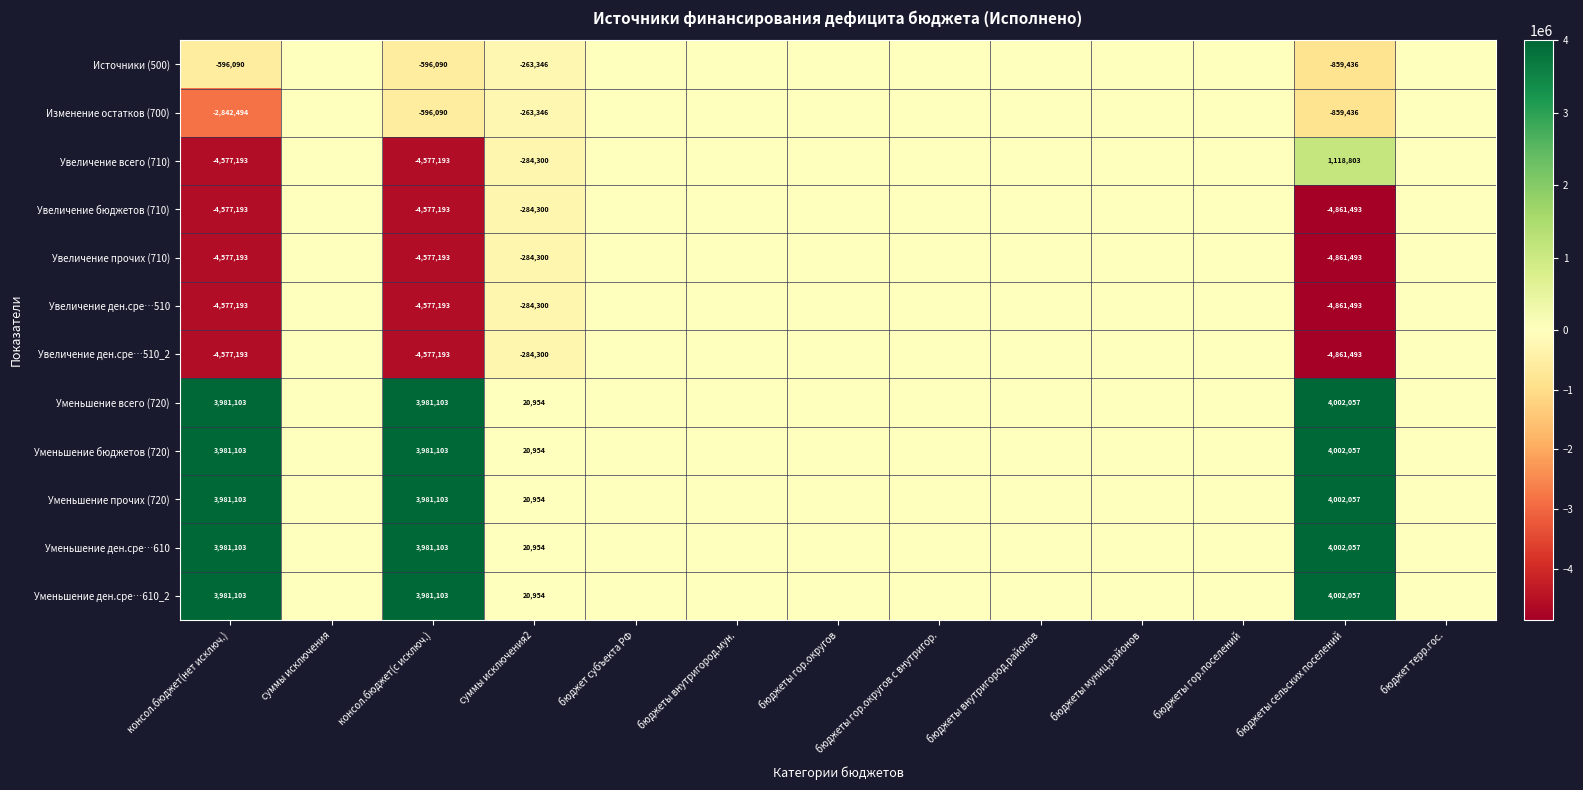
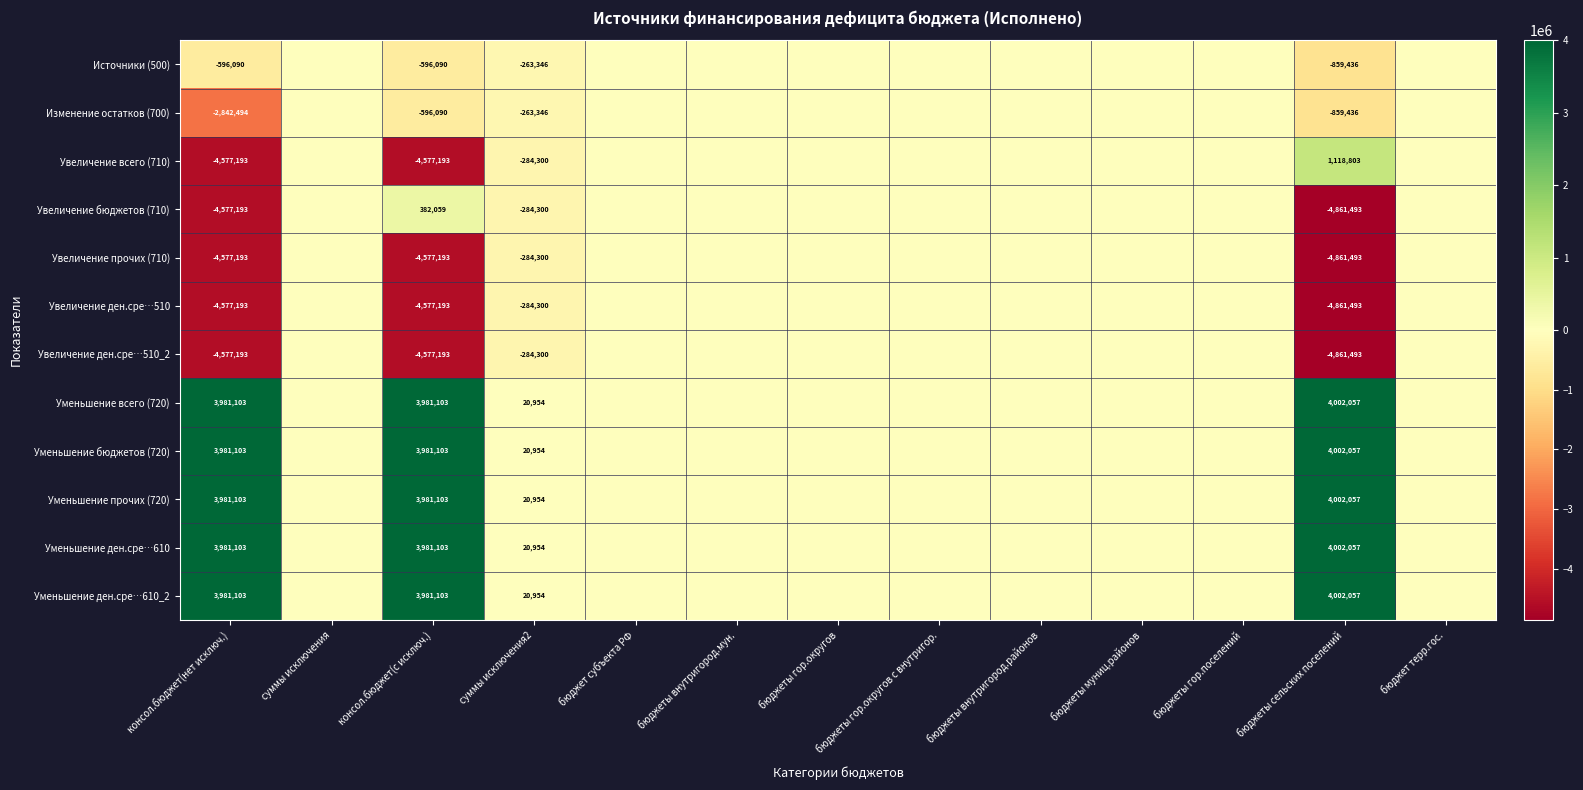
  {
    "Источники (500)": {
      "консол.бюджет(нет исключ.)": "-596,090",
      "консол.бюджет(с исключ.)": "-596,090",
      "суммы исключения2": "-263,346",
      "бюджеты сельских поселений": "-859,436"
    },
    "Изменение остатков (700)": {
      "консол.бюджет(нет исключ.)": "-2,842,494",
      "консол.бюджет(с исключ.)": "-596,090",
      "суммы исключения2": "-263,346",
      "бюджеты сельских поселений": "-859,436"
    },
    "Увеличение всего (710)": {
      "консол.бюджет(нет исключ.)": "-4,577,193",
      "консол.бюджет(с исключ.)": "-4,577,193",
      "суммы исключения2": "-284,300",
      "бюджеты сельских поселений": "1,118,803"
    },
    "Увеличение бюджетов (710)": {
      "консол.бюджет(нет исключ.)": "-4,577,193",
-     "консол.бюджет(с исключ.)": "-4,577,193",
+     "консол.бюджет(с исключ.)": "382,059",
      "суммы исключения2": "-284,300",
      "бюджеты сельских поселений": "-4,861,493"
    },
    "Увеличение прочих (710)": {
      "консол.бюджет(нет исключ.)": "-4,577,193",
      "консол.бюджет(с исключ.)": "-4,577,193",
      "суммы исключения2": "-284,300",
      "бюджеты сельских поселений": "-4,861,493"
    },
    "Увеличение ден.сре…510": {
      "консол.бюджет(нет исключ.)": "-4,577,193",
      "консол.бюджет(с исключ.)": "-4,577,193",
      "суммы исключения2": "-284,300",
      "бюджеты сельских поселений": "-4,861,493"
    },
    "Увеличение ден.сре…510_2": {
      "консол.бюджет(нет исключ.)": "-4,577,193",
      "консол.бюджет(с исключ.)": "-4,577,193",
      "суммы исключения2": "-284,300",
      "бюджеты сельских поселений": "-4,861,493"
    },
    "Уменьшение всего (720)": {
      "консол.бюджет(нет исключ.)": "3,981,103",
      "консол.бюджет(с исключ.)": "3,981,103",
      "суммы исключения2": "20,954",
      "бюджеты сельских поселений": "4,002,057"
    },
    "Уменьшение бюджетов (720)": {
      "консол.бюджет(нет исключ.)": "3,981,103",
      "консол.бюджет(с исключ.)": "3,981,103",
      "суммы исключения2": "20,954",
      "бюджеты сельских поселений": "4,002,057"
    },
    "Уменьшение прочих (720)": {
      "консол.бюджет(нет исключ.)": "3,981,103",
      "консол.бюджет(с исключ.)": "3,981,103",
      "суммы исключения2": "20,954",
      "бюджеты сельских поселений": "4,002,057"
    },
    "Уменьшение ден.сре…610": {
      "консол.бюджет(нет исключ.)": "3,981,103",
      "консол.бюджет(с исключ.)": "3,981,103",
      "суммы исключения2": "20,954",
      "бюджеты сельских поселений": "4,002,057"
    },
    "Уменьшение ден.сре…610_2": {
      "консол.бюджет(нет исключ.)": "3,981,103",
      "консол.бюджет(с исключ.)": "3,981,103",
      "суммы исключения2": "20,954",
      "бюджеты сельских поселений": "4,002,057"
    }
  }
